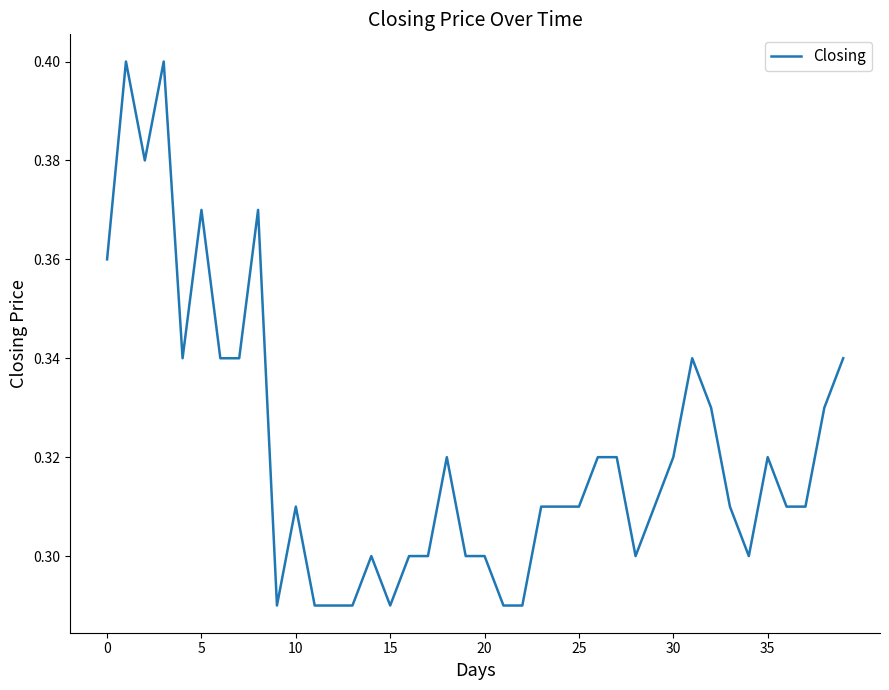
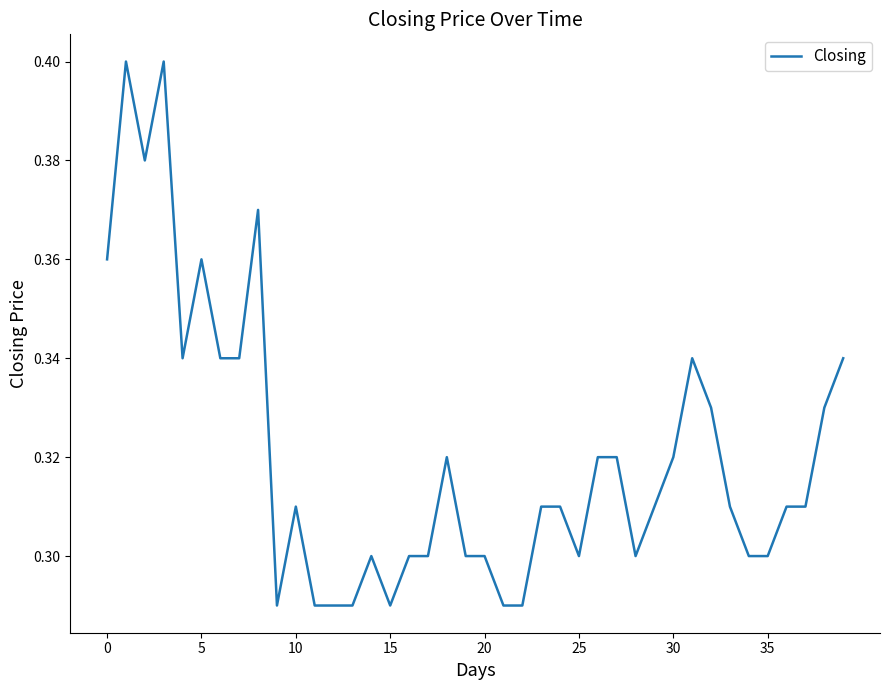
  {
    "0": 0.36,
-   "5": 0.37,
+   "5": 0.36,
    "10": 0.31,
    "15": 0.29,
    "20": 0.30,
-   "25": 0.31,
+   "25": 0.30,
    "30": 0.32,
-   "35": 0.32
+   "35": 0.30
  }
